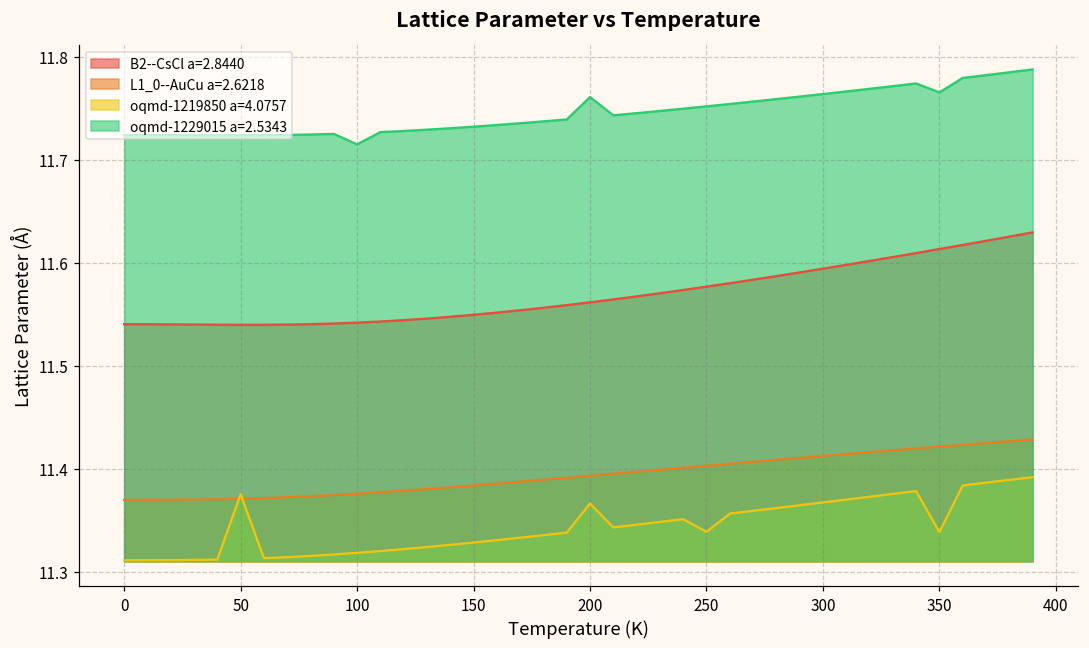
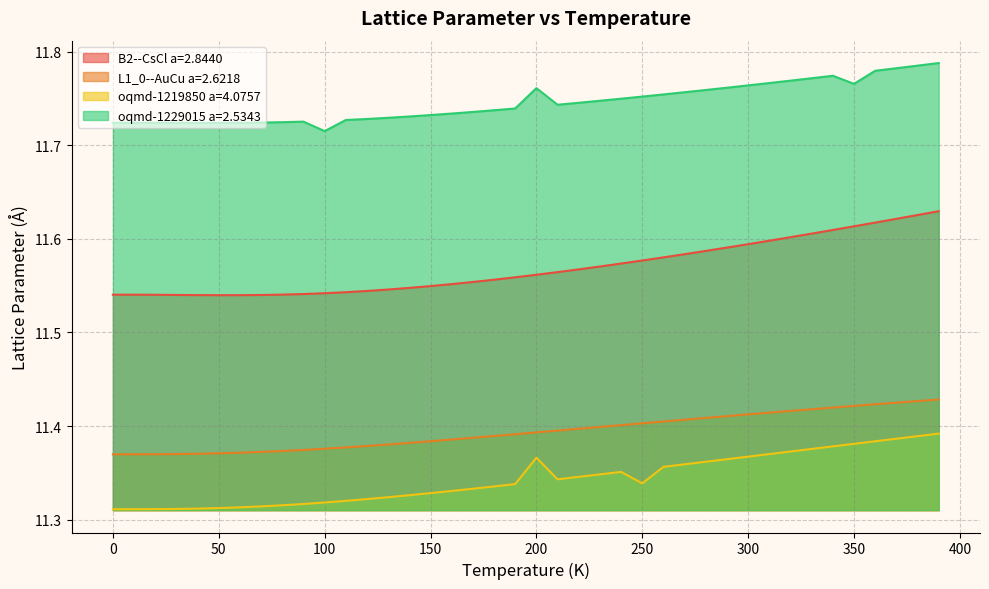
  {
    "oqmd-1219850 a=4.0757": {
      "0": 11.31,
-     "50": 11.38,
+     "50": 11.31,
      "100": 11.32,
      "150": 11.33,
      "200": 11.37,
      "250": 11.34,
      "300": 11.37,
-     "350": 11.34
+     "350": 11.38
    },
    "oqmd-1229015 a=2.5343": {
      "100": 11.72,
      "150": 11.73,
      "200": 11.76,
      "250": 11.75,
      "300": 11.76,
      "350": 11.77
    }
  }
